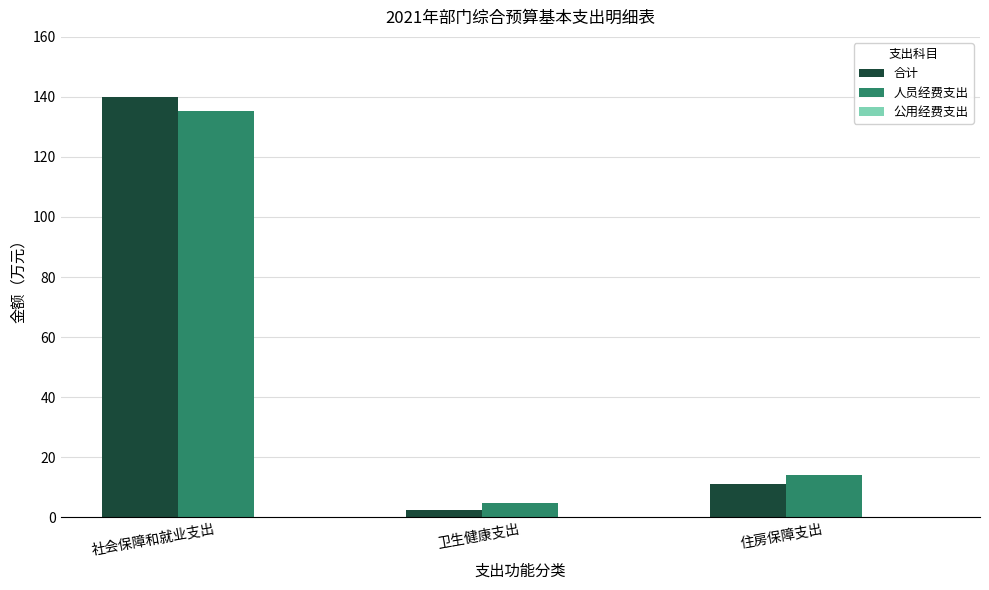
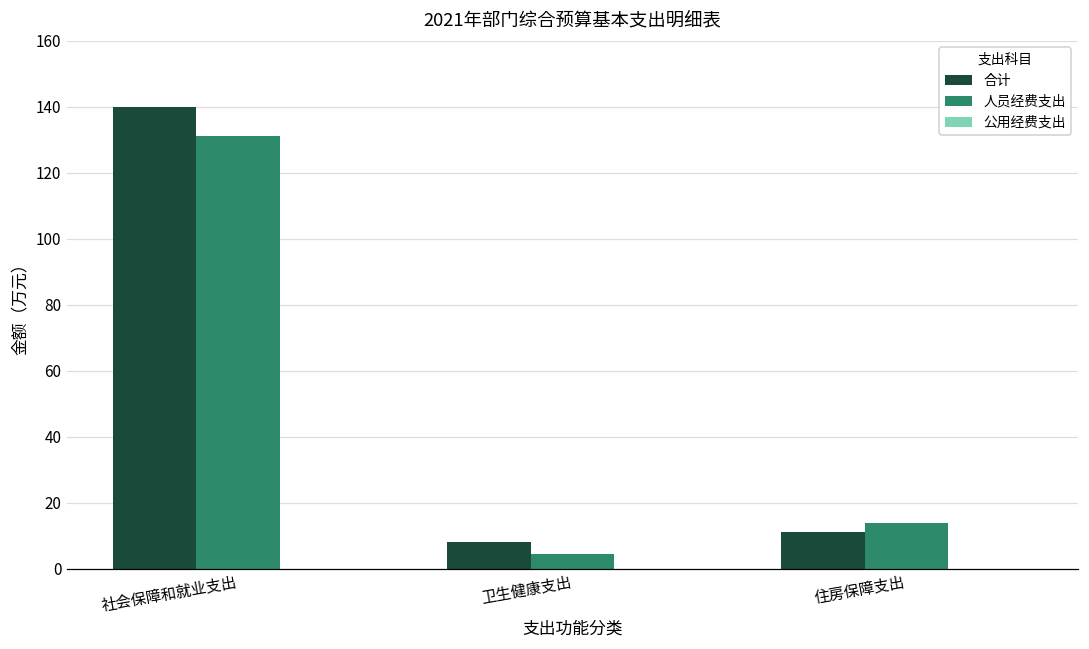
  {
    "合计": {
      "社会保障和就业支出": 140,
-     "卫生健康支出": 2,
+     "卫生健康支出": 8,
      "住房保障支出": 11
    },
    "人员经费支出": {
-     "社会保障和就业支出": 135,
+     "社会保障和就业支出": 131,
      "卫生健康支出": 5,
      "住房保障支出": 14
    },
    "公用经费支出": {
      "社会保障和就业支出": 0,
      "卫生健康支出": 0,
      "住房保障支出": 0
    }
  }
